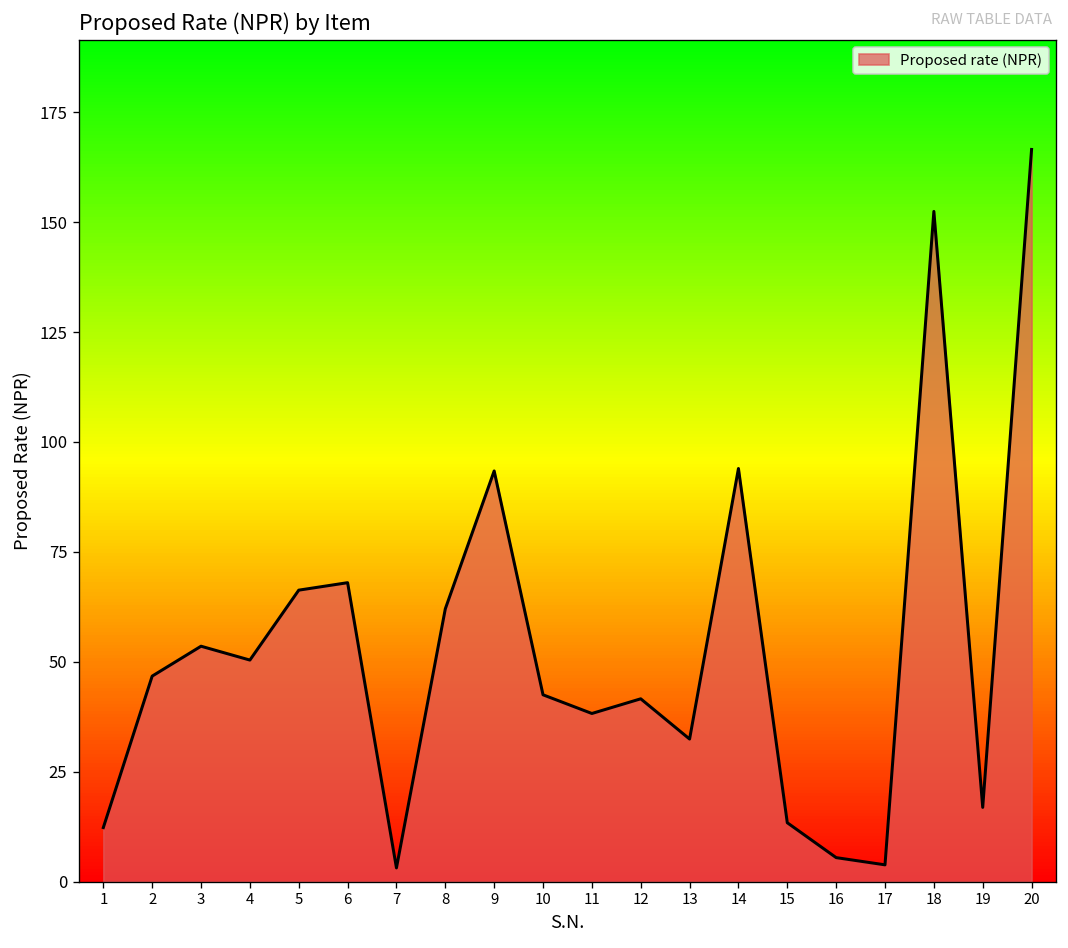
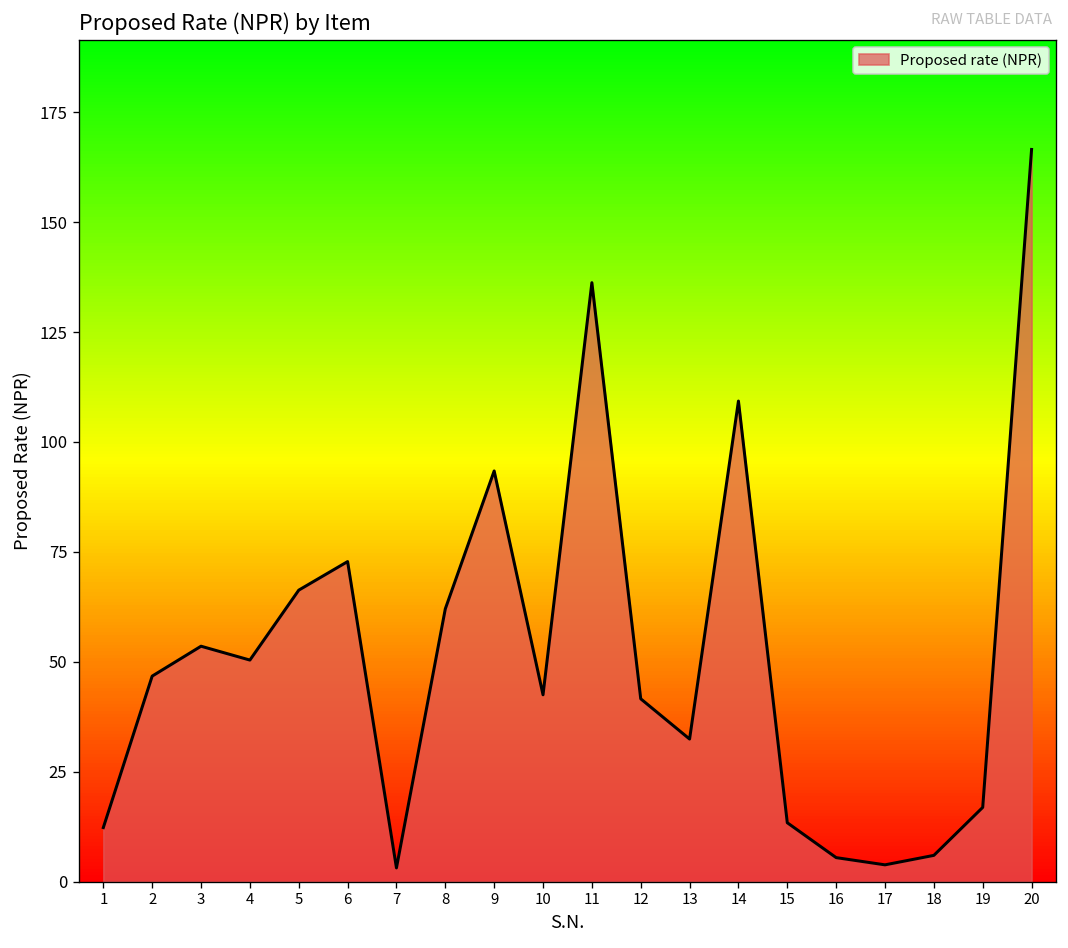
  {
    "1": 12,
    "2": 47,
    "3": 54,
    "4": 50,
    "5": 66,
-   "6": 68,
+   "6": 73,
    "7": 3,
    "8": 62,
    "9": 93,
    "10": 43,
-   "11": 38,
+   "11": 136,
    "12": 42,
    "13": 32,
-   "14": 94,
+   "14": 109,
    "15": 13,
    "16": 5,
    "17": 4,
-   "18": 152,
+   "18": 6,
    "19": 17,
    "20": 167
  }
